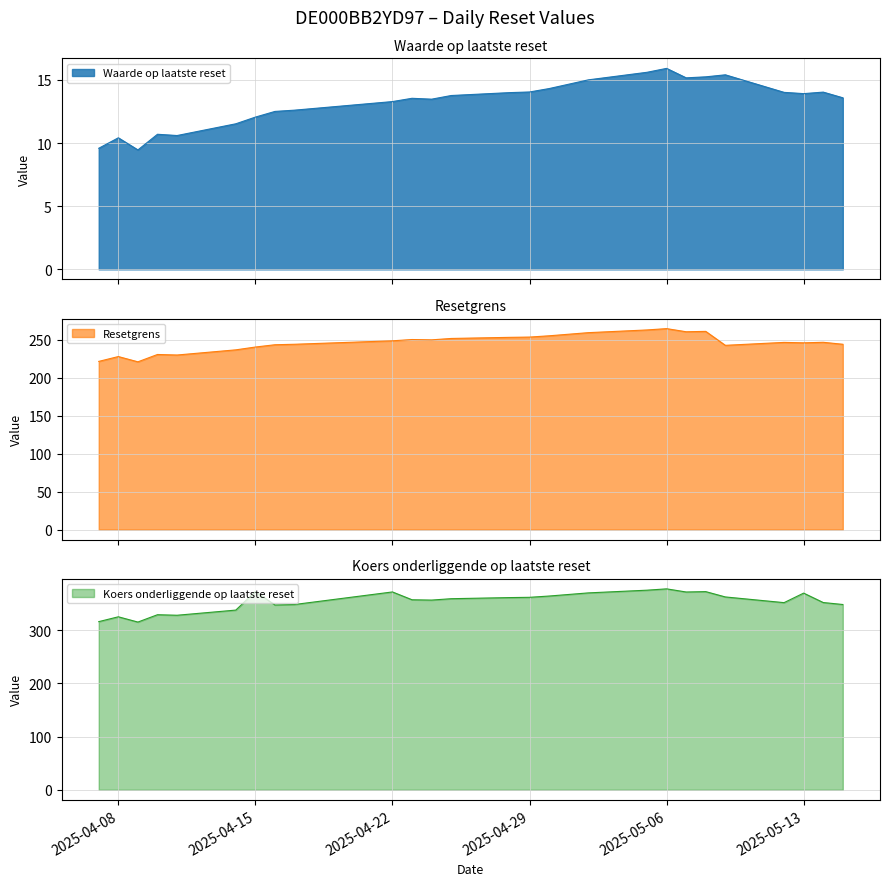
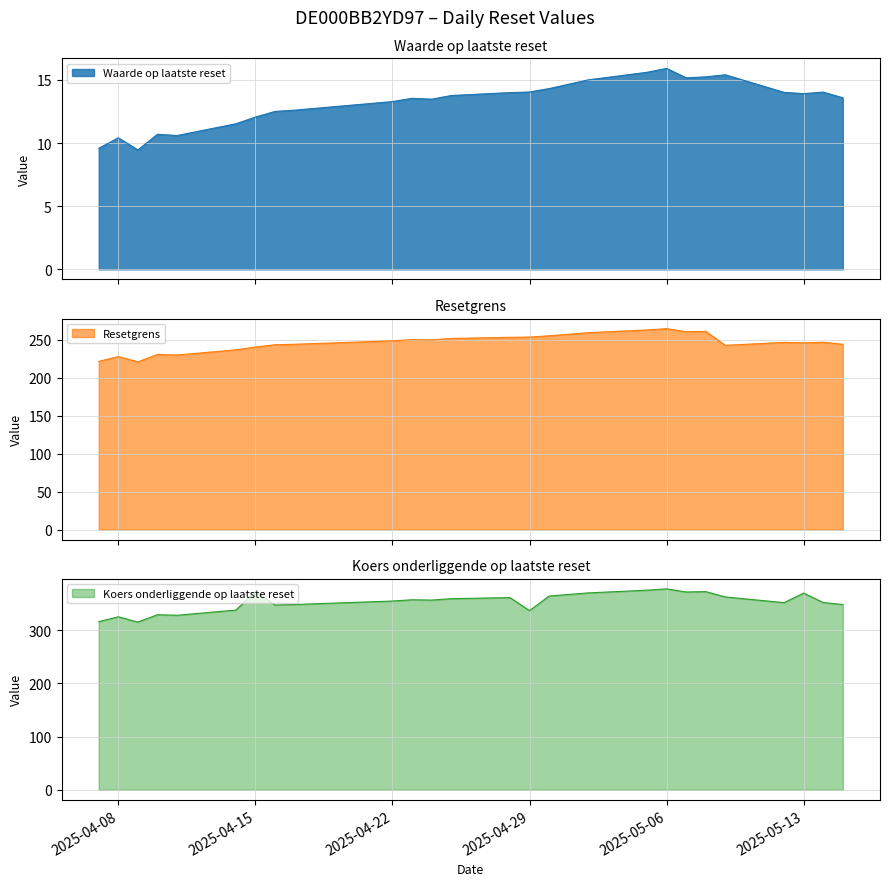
  {
    "Koers onderliggende op laatste reset": {
      "2025-04-08": 330,
-     "2025-04-22": 370,
-     "2025-04-29": 360,
+     "2025-04-22": 350,
+     "2025-04-29": 340,
      "2025-05-06": 380,
      "2025-05-13": 370
    }
  }
